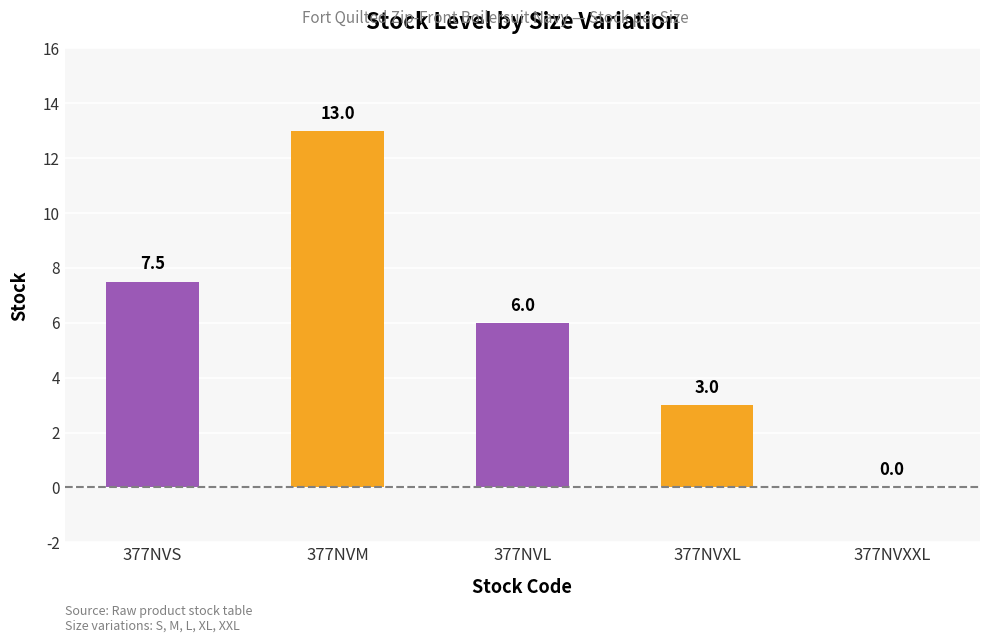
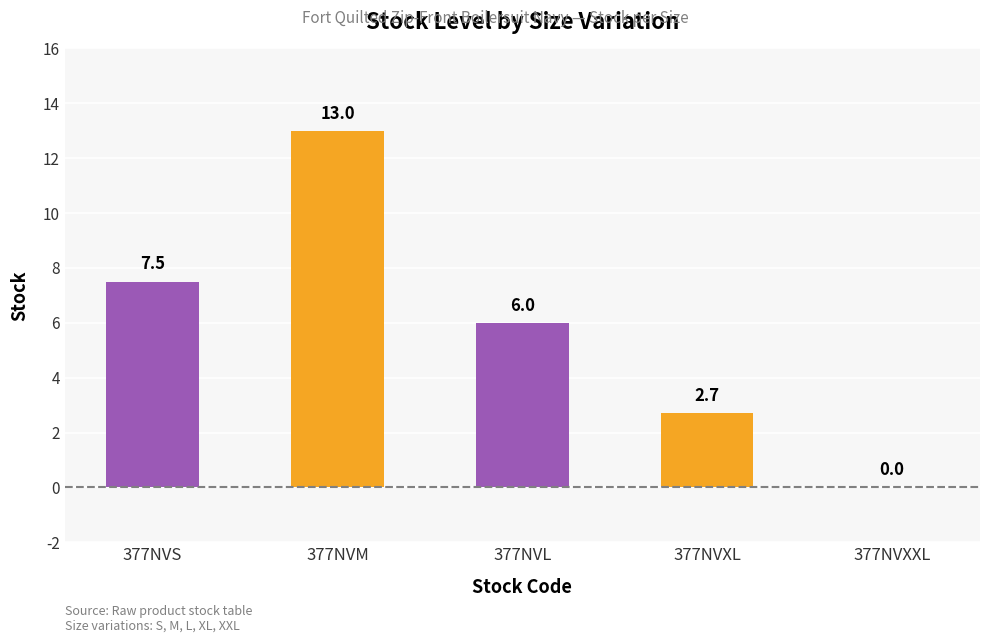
  {
    "377NVS": 7.5,
    "377NVM": 13.0,
    "377NVL": 6.0,
-   "377NVXL": 3.0,
+   "377NVXL": 2.7,
    "377NVXXL": 0.0
  }
